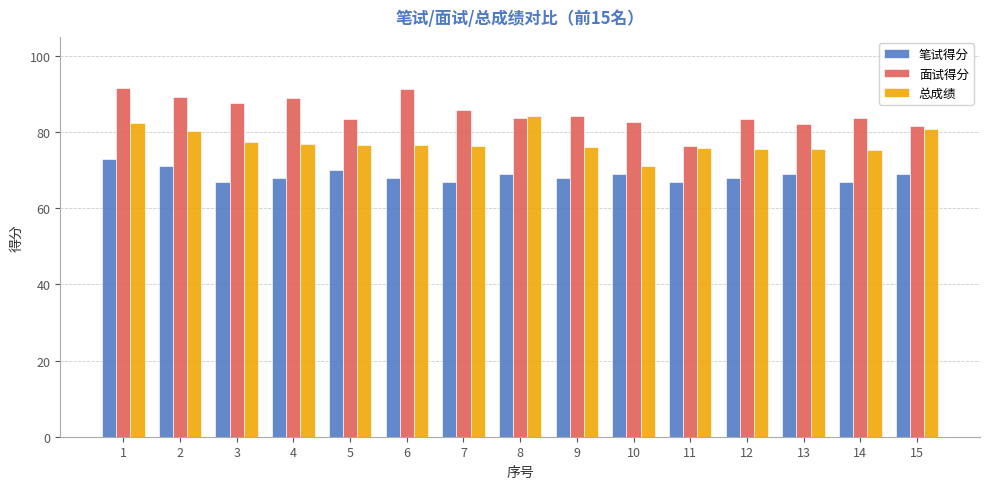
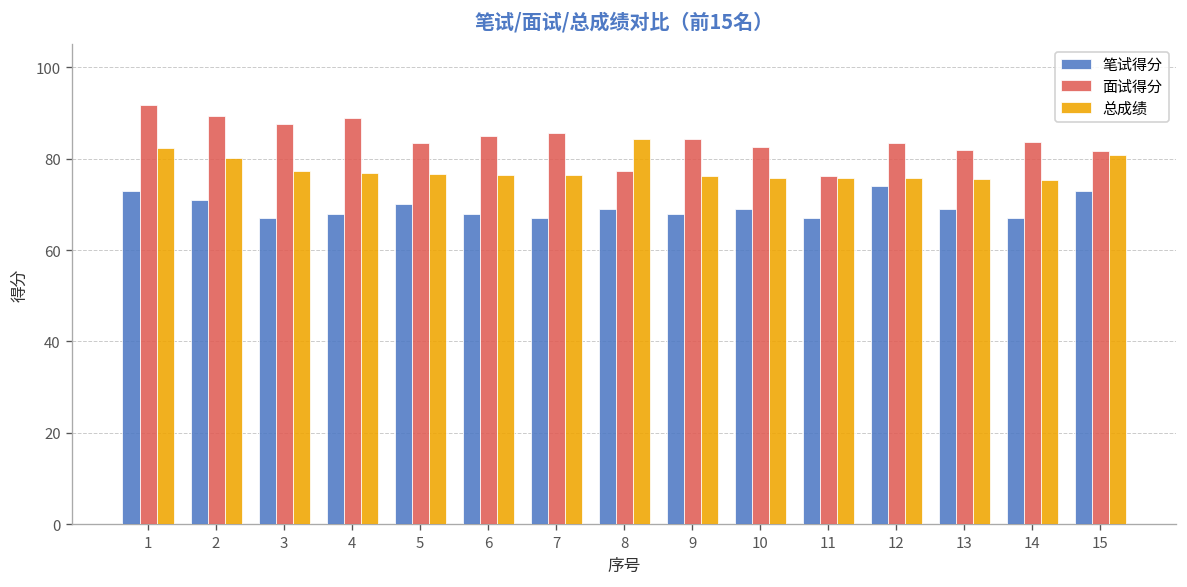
  {
    "笔试得分": {
      "1": 73,
      "2": 71,
      "3": 67,
      "4": 68,
      "5": 70,
      "6": 68,
      "7": 67,
      "8": 69,
      "9": 68,
      "10": 69,
      "11": 67,
-     "12": 68,
+     "12": 74,
      "13": 69,
      "14": 67,
-     "15": 69
+     "15": 73
    },
    "面试得分": {
      "1": 92,
      "2": 89,
      "3": 88,
      "4": 89,
      "5": 83,
-     "6": 91,
+     "6": 85,
      "7": 86,
-     "8": 84,
+     "8": 77,
      "9": 84,
      "10": 83,
      "11": 76,
      "12": 83,
      "13": 82,
      "14": 84,
      "15": 82
    },
    "总成绩": {
      "1": 82,
      "2": 80,
      "3": 77,
      "4": 77,
      "5": 77,
      "6": 77,
      "7": 76,
      "8": 84,
      "9": 76,
-     "10": 71,
+     "10": 76,
      "11": 76,
      "12": 76,
      "13": 76,
      "14": 75,
      "15": 81
    }
  }
